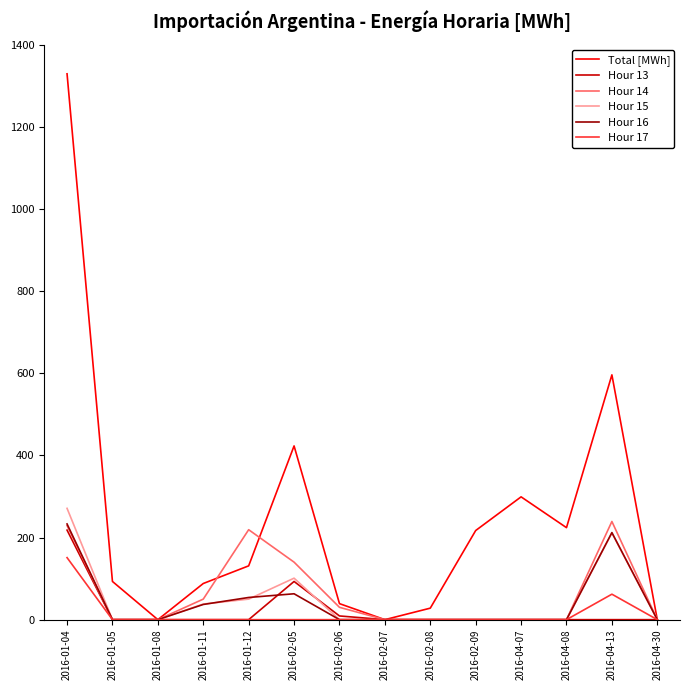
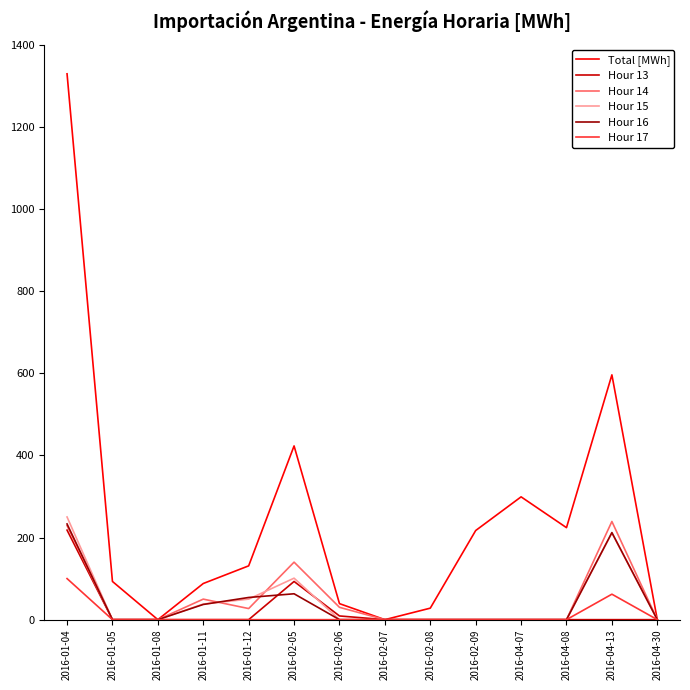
  {
    "Hour 14": {
      "2016-01-11": 50,
-     "2016-01-12": 220,
+     "2016-01-12": 30,
      "2016-02-05": 140,
      "2016-02-06": 30,
      "2016-04-13": 240
    },
    "Hour 15": {
-     "2016-01-04": 270,
+     "2016-01-04": 250,
      "2016-02-05": 100
    },
    "Hour 17": {
-     "2016-01-04": 150,
+     "2016-01-04": 100,
      "2016-02-05": 0,
      "2016-04-13": 60
    }
  }
